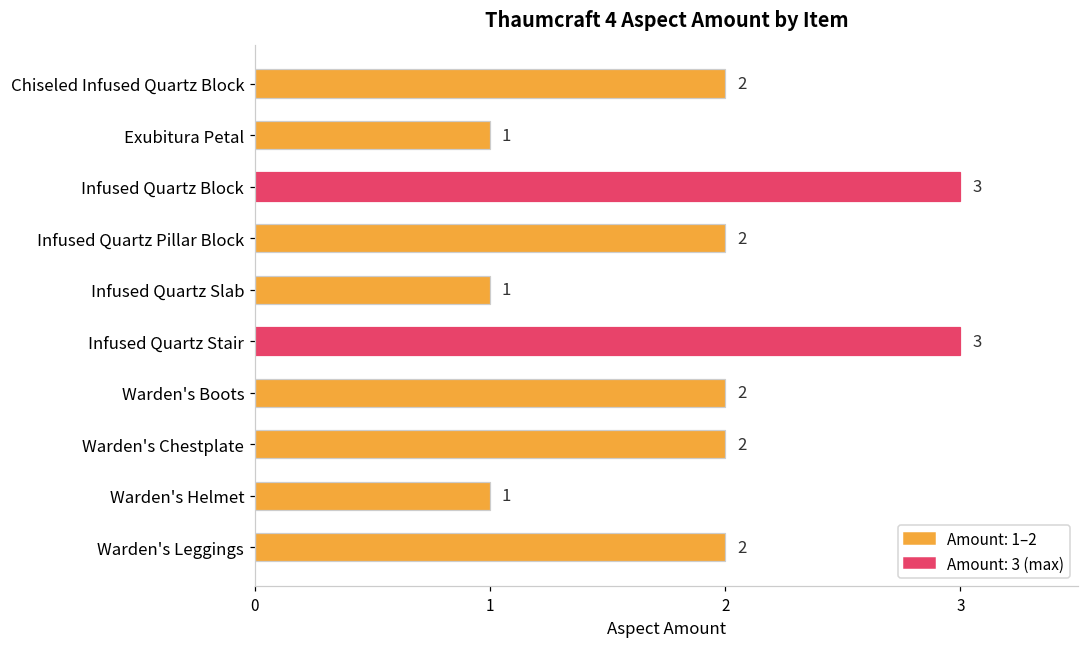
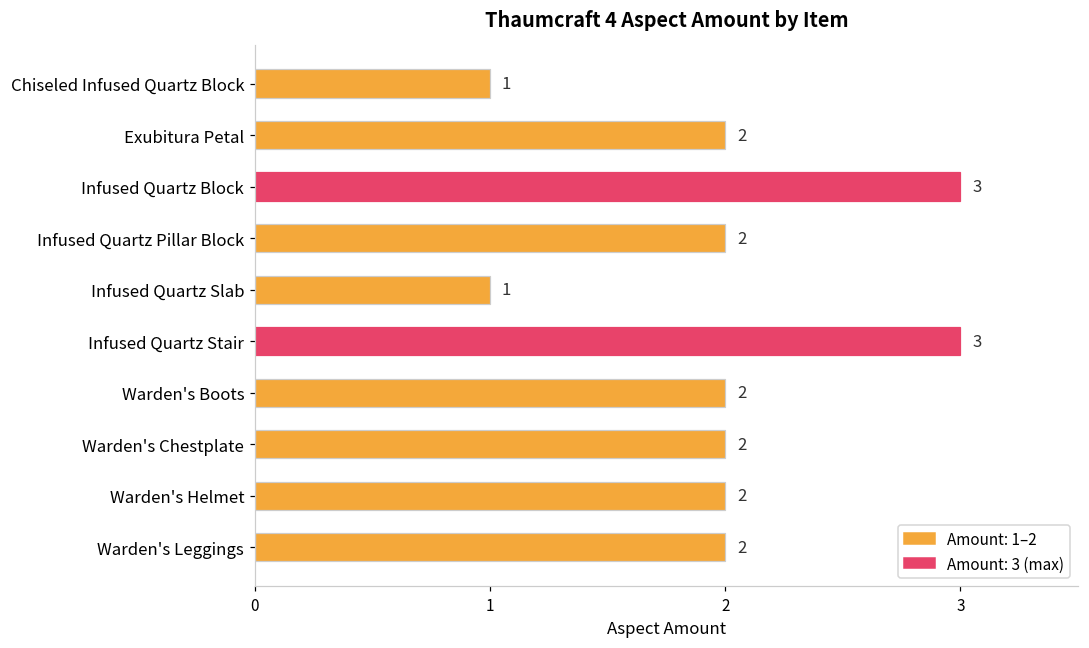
  {
-   "Chiseled Infused Quartz Block": 2,
-   "Exubitura Petal": 1,
+   "Chiseled Infused Quartz Block": 1,
+   "Exubitura Petal": 2,
    "Infused Quartz Block": 3,
    "Infused Quartz Pillar Block": 2,
    "Infused Quartz Slab": 1,
    "Infused Quartz Stair": 3,
    "Warden's Boots": 2,
    "Warden's Chestplate": 2,
-   "Warden's Helmet": 1,
+   "Warden's Helmet": 2,
    "Warden's Leggings": 2
  }
